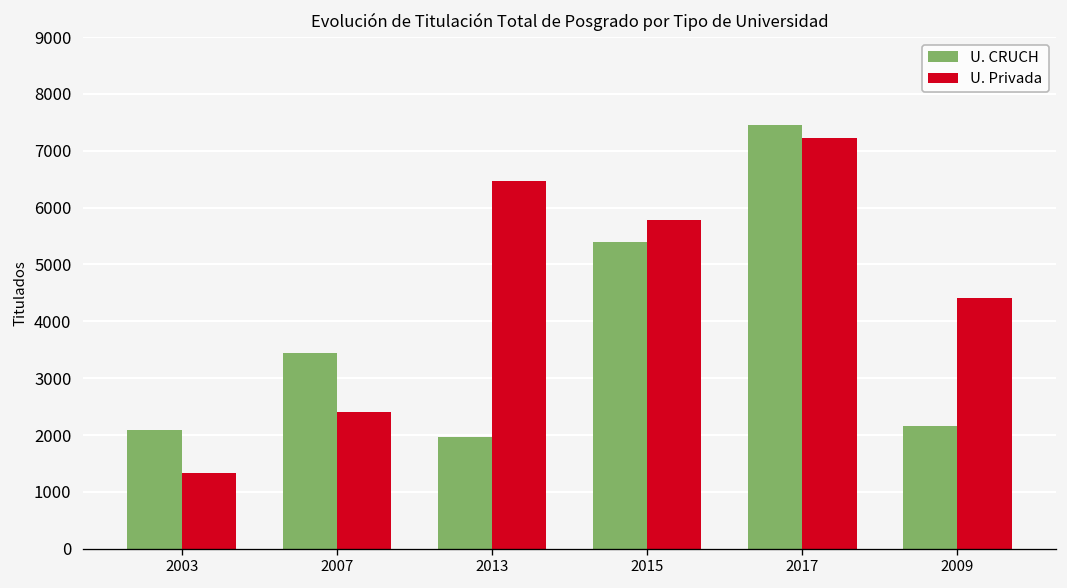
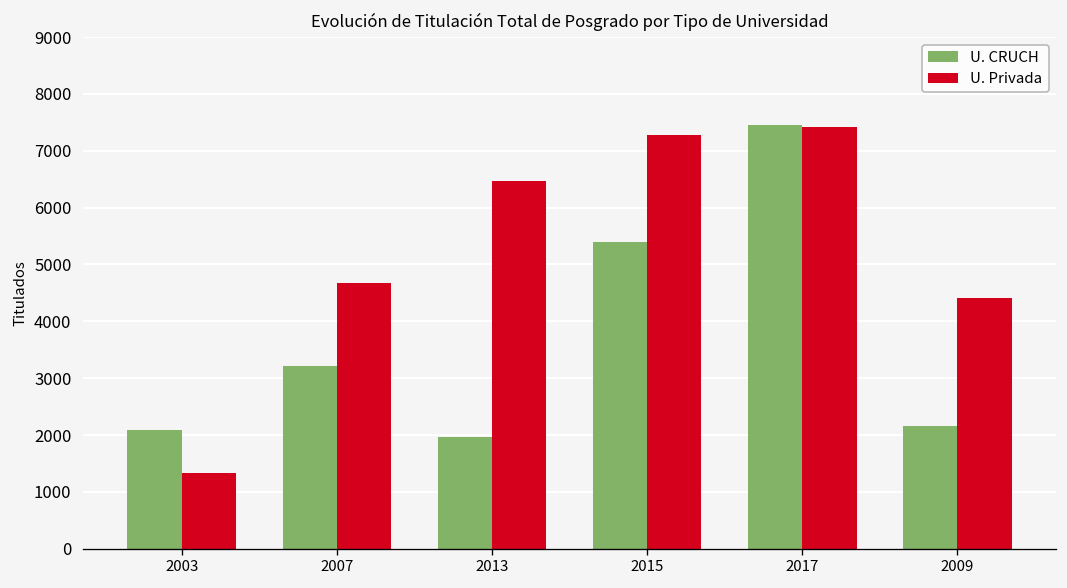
  {
    "U. CRUCH": {
      "2003": 2100,
-     "2007": 3400,
+     "2007": 3200,
      "2013": 2000,
      "2015": 5400,
      "2017": 7500,
      "2009": 2200
    },
    "U. Privada": {
      "2003": 1300,
-     "2007": 2400,
+     "2007": 4700,
      "2013": 6500,
-     "2015": 5800,
-     "2017": 7200,
+     "2015": 7300,
+     "2017": 7400,
      "2009": 4400
    }
  }
